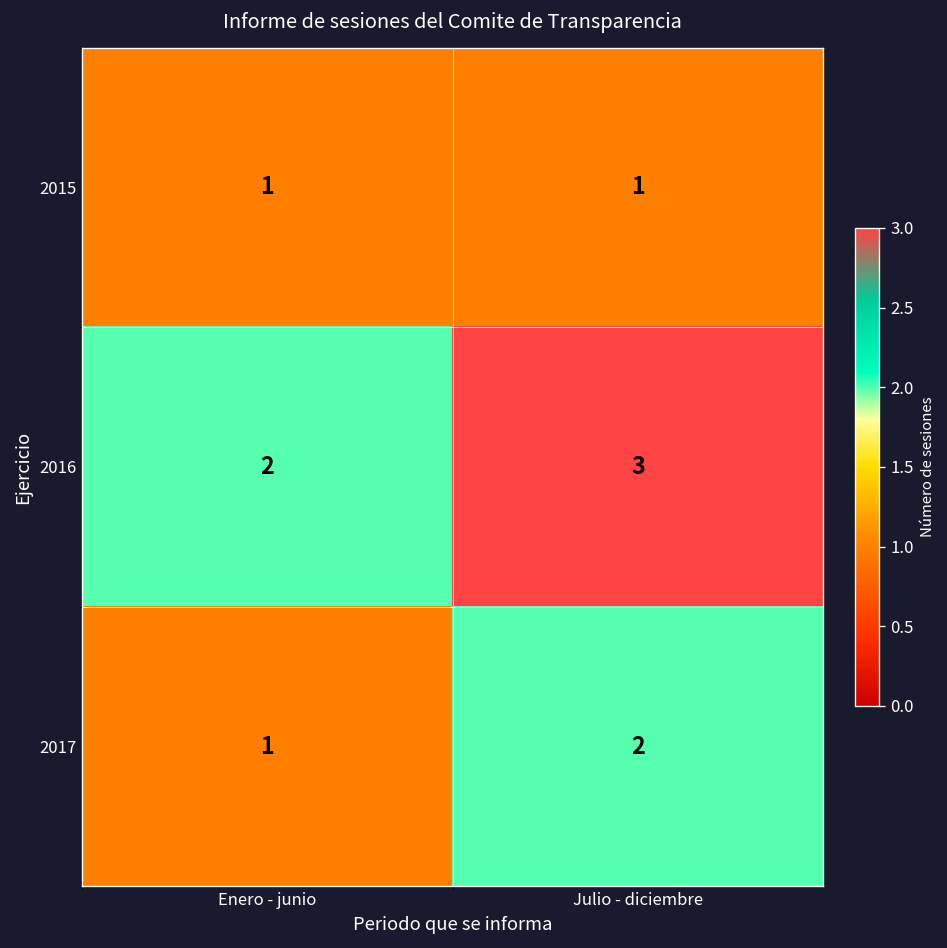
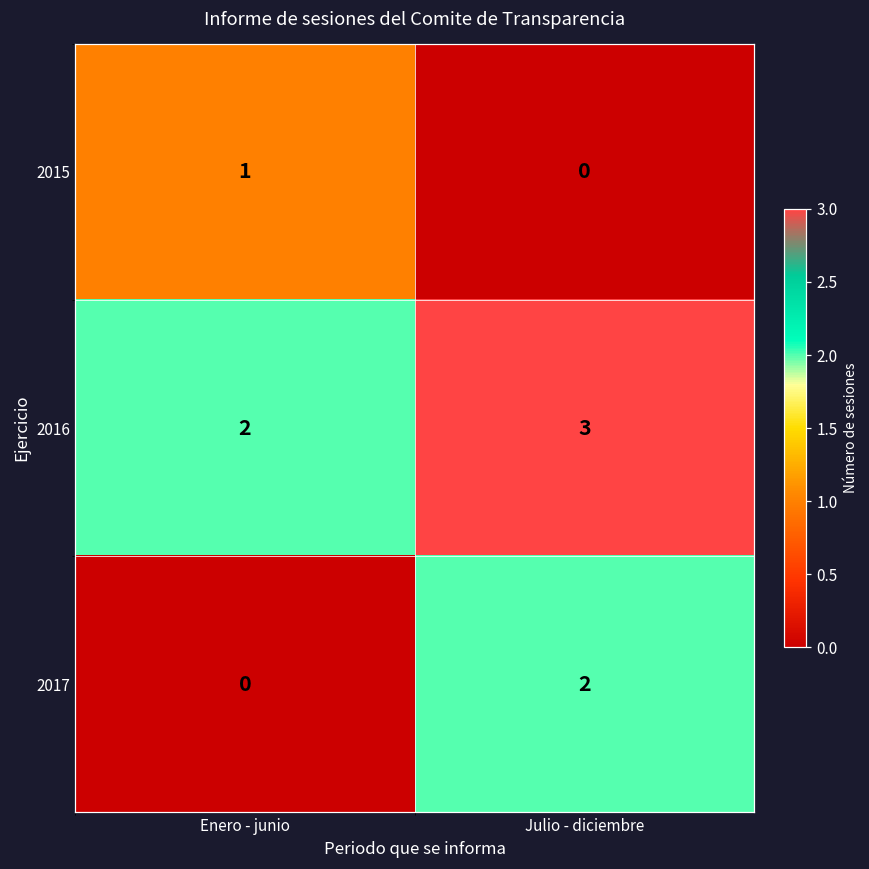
  {
    "2015": {
      "Enero - junio": 1,
-     "Julio - diciembre": 1
+     "Julio - diciembre": 0
    },
    "2016": {
      "Enero - junio": 2,
      "Julio - diciembre": 3
    },
    "2017": {
-     "Enero - junio": 1,
+     "Enero - junio": 0,
      "Julio - diciembre": 2
    }
  }
